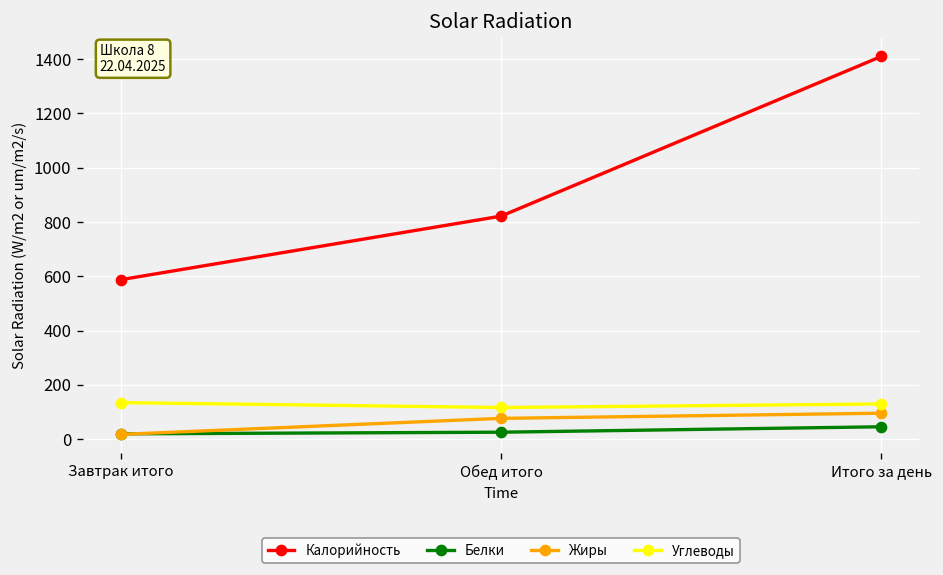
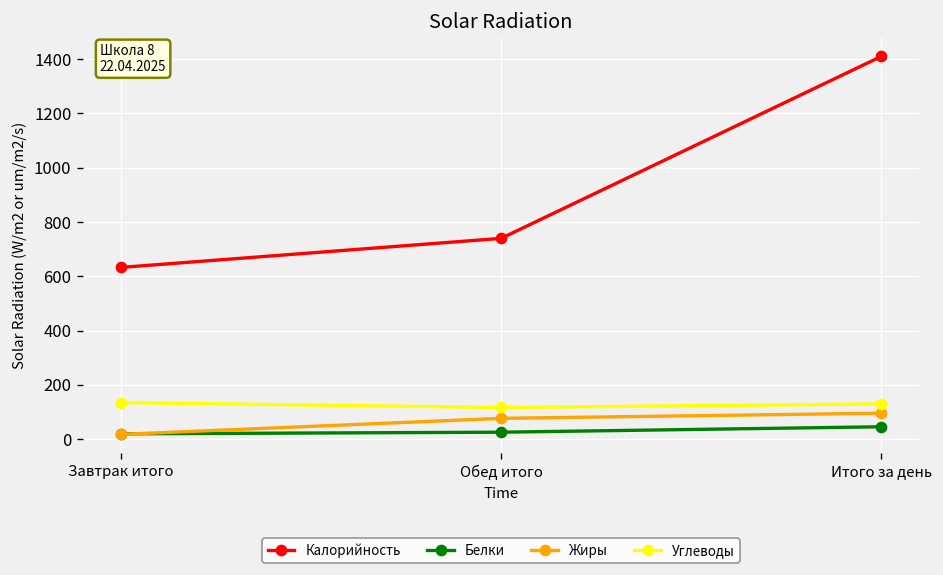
  {
    "Калорийность": {
-     "Завтрак итого": 590,
-     "Обед итого": 820,
+     "Завтрак итого": 630,
+     "Обед итого": 740,
      "Итого за день": 1410
    },
    "Белки": {
      "Обед итого": 30,
      "Итого за день": 50
    },
    "Жиры": {
      "Обед итого": 80,
      "Итого за день": 100
    },
    "Углеводы": {
      "Завтрак итого": 140,
      "Обед итого": 120,
      "Итого за день": 130
    }
  }
